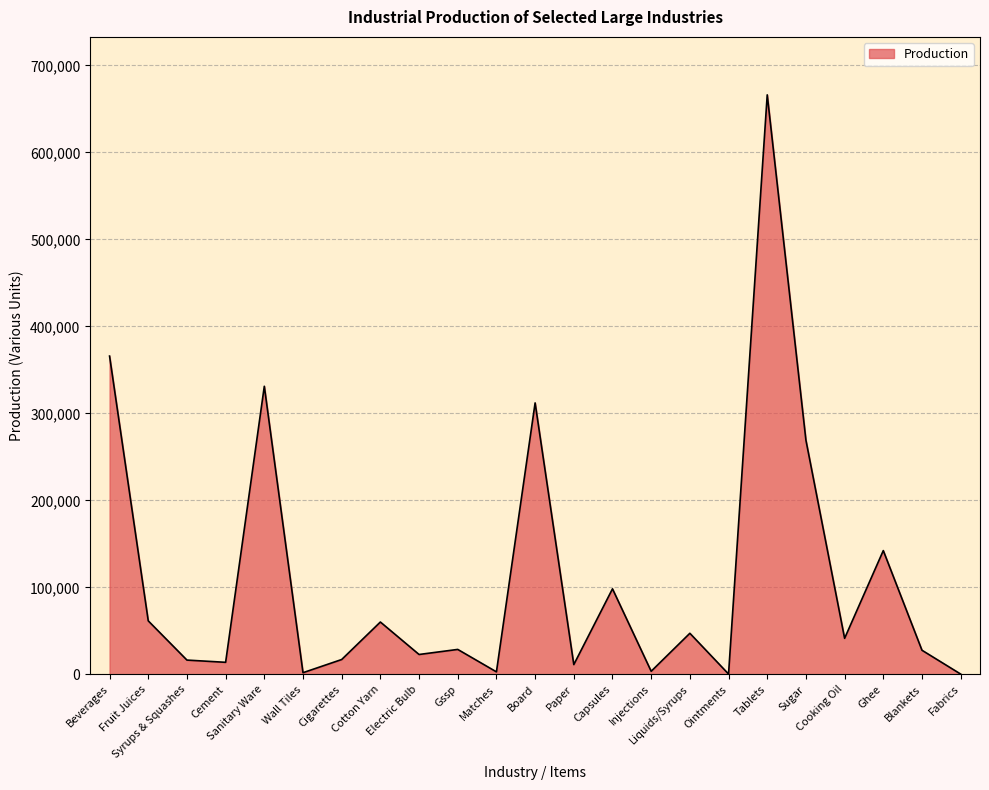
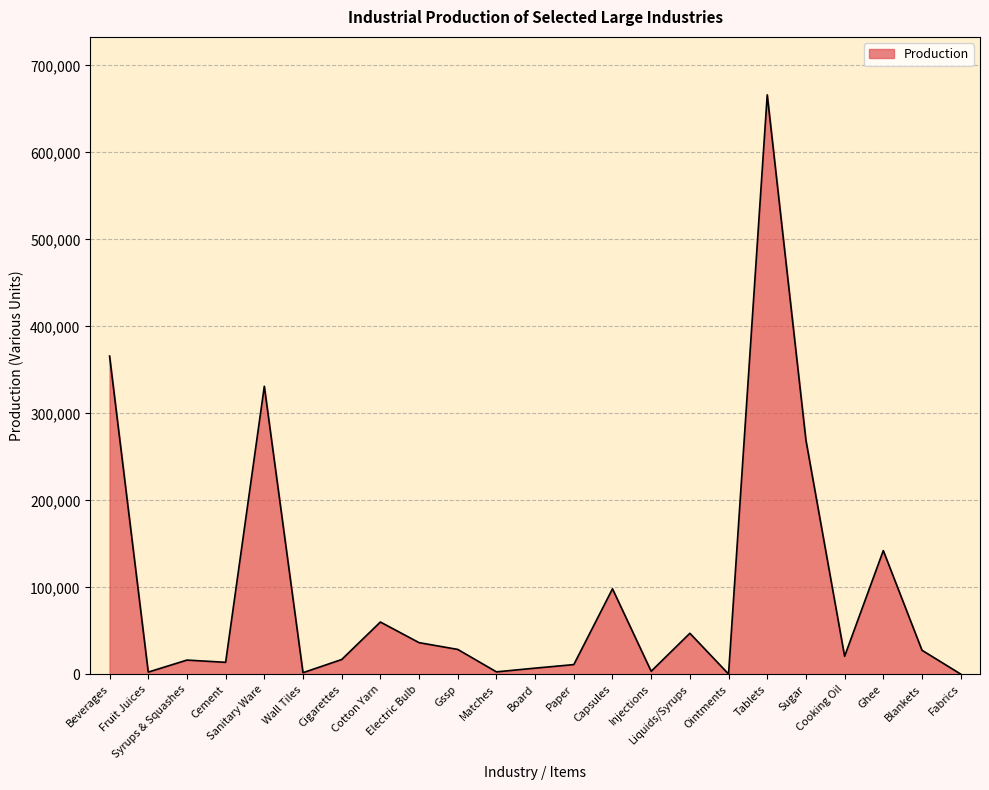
  {
    "Beverages": "370,000",
-   "Fruit Juices": "60,000",
+   "Fruit Juices": "0",
    "Syrups & Squashes": "20,000",
    "Cement": "10,000",
    "Sanitary Ware": "330,000",
    "Wall Tiles": "0",
    "Cigarettes": "20,000",
    "Cotton Yarn": "60,000",
-   "Electric Bulb": "20,000",
+   "Electric Bulb": "40,000",
    "Gssp": "30,000",
    "Matches": "0",
-   "Board": "310,000",
+   "Board": "10,000",
    "Paper": "10,000",
    "Capsules": "100,000",
    "Injections": "0",
    "Liquids/Syrups": "50,000",
    "Ointments": "0",
    "Tablets": "670,000",
    "Sugar": "270,000",
-   "Cooking Oil": "40,000",
+   "Cooking Oil": "20,000",
    "Ghee": "140,000",
    "Blankets": "30,000",
    "Fabrics": "0"
  }
